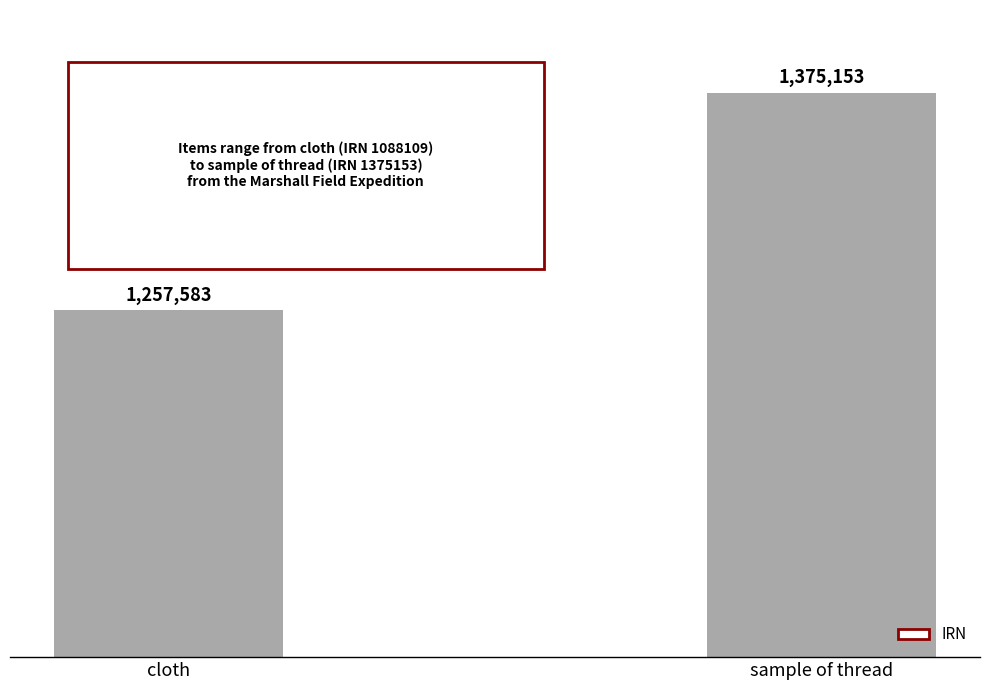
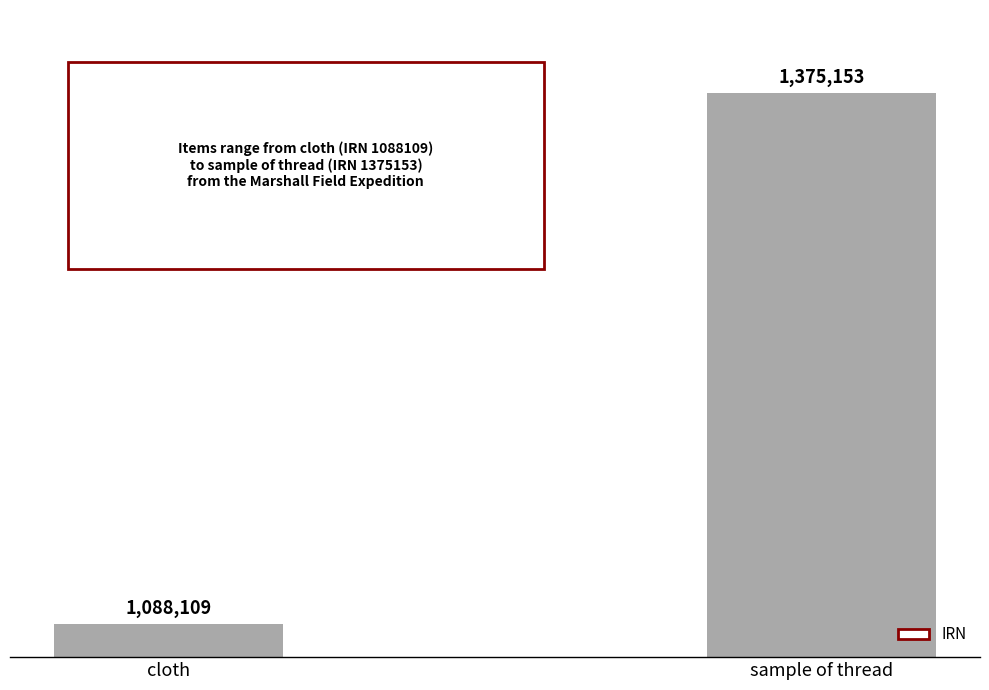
  {
-   "cloth": "1,257,583",
+   "cloth": "1,088,109",
    "sample of thread": "1,375,153"
  }
